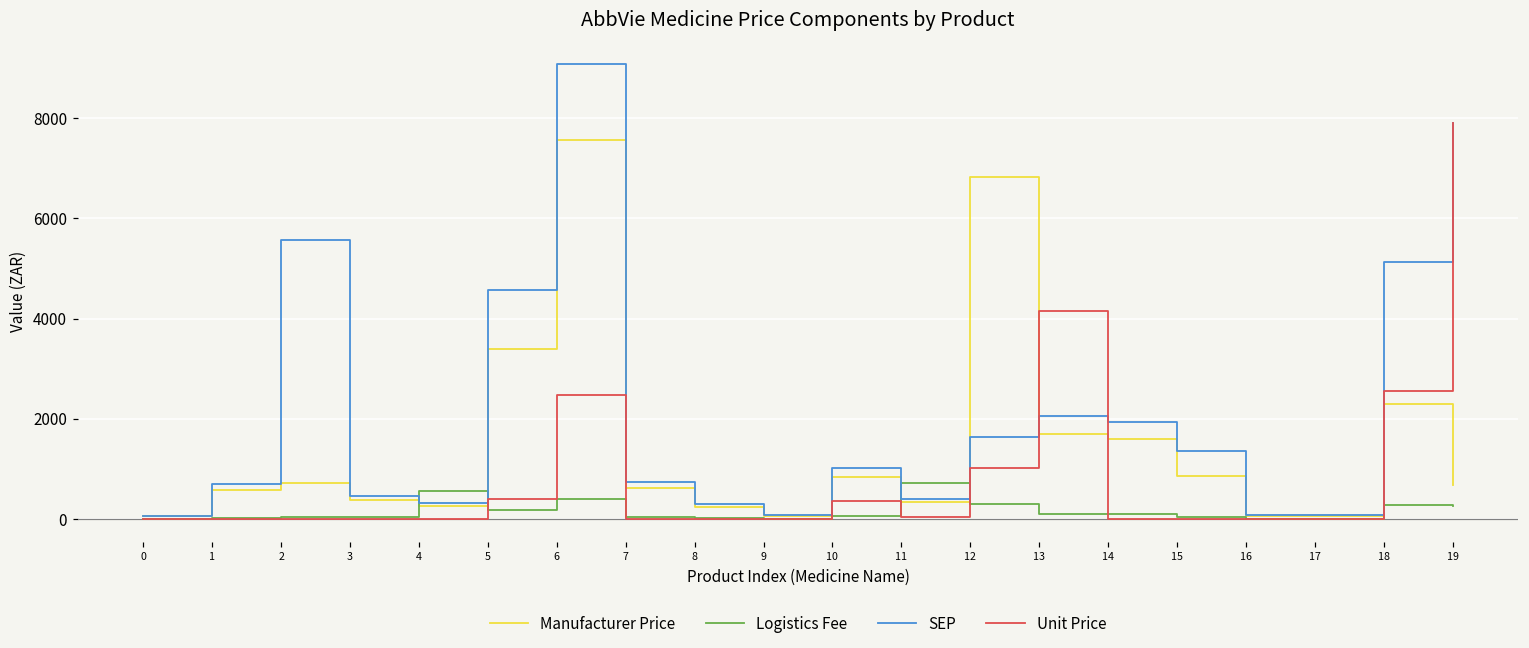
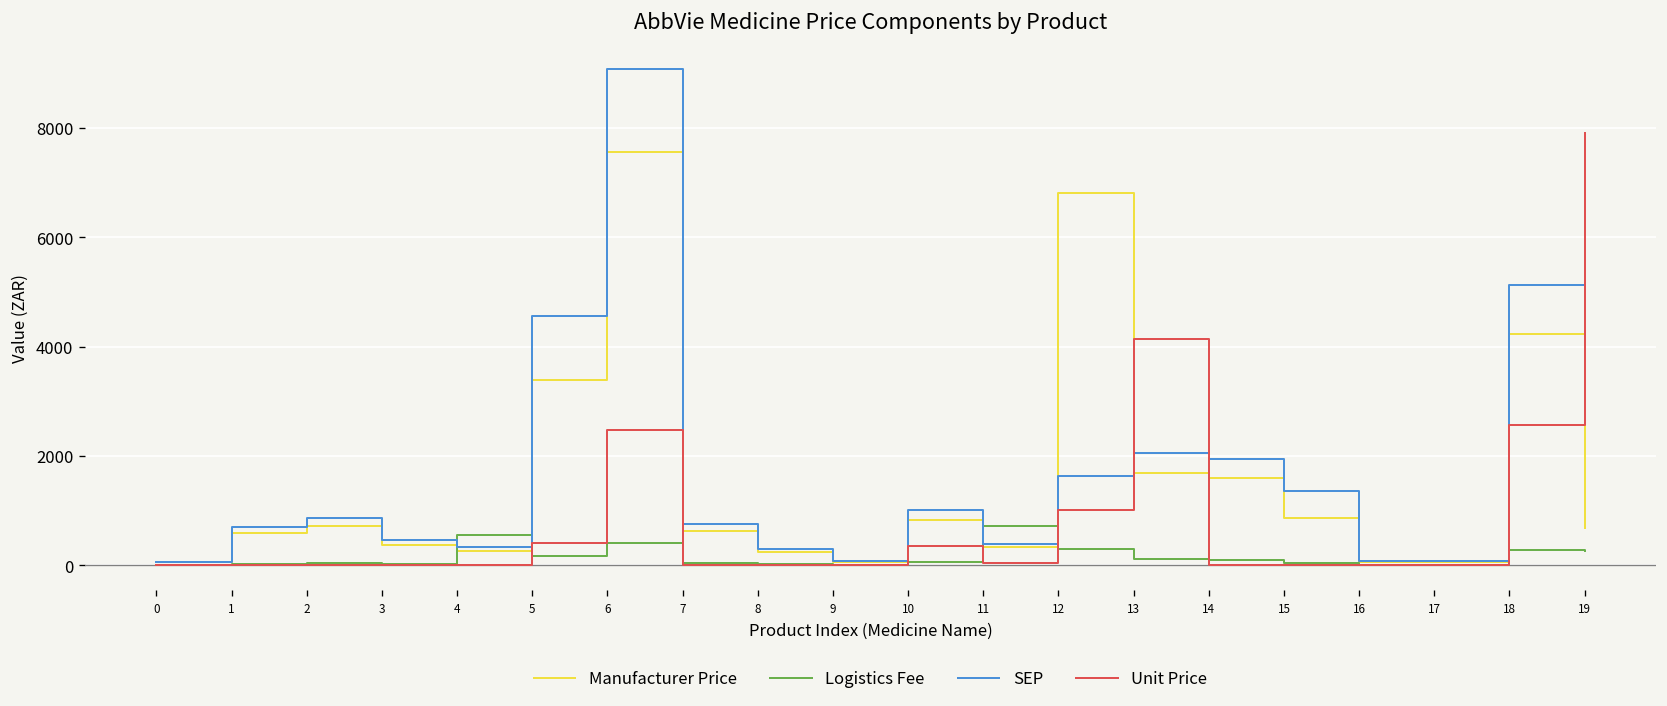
  {
    "Manufacturer Price": {
      "1": 600,
      "2": 700,
      "3": 400,
      "4": 300,
      "5": 3400,
      "6": 7600,
      "7": 600,
      "8": 200,
      "10": 800,
      "11": 300,
      "12": 6800,
      "13": 1700,
      "14": 1600,
      "15": 900,
-     "18": 2300,
+     "18": 4200,
      "19": 700
    },
    "Logistics Fee": {
      "4": 600,
      "5": 200,
      "6": 400,
      "10": 100,
      "11": 700,
      "12": 300,
      "13": 100,
      "14": 100,
      "18": 300,
      "19": 300
    },
    "SEP": {
      "1": 700,
-     "2": 5600,
+     "2": 900,
      "3": 500,
      "4": 300,
      "5": 4600,
      "6": 9100,
      "7": 700,
      "8": 300,
      "10": 1000,
      "11": 400,
      "12": 1600,
      "13": 2100,
      "14": 1900,
      "15": 1400,
      "18": 5100
    },
    "Unit Price": {
      "4": 0,
      "5": 400,
      "6": 2500,
      "10": 400,
      "11": 0,
      "12": 1000,
      "13": 4100,
      "14": 0,
      "18": 2600
    }
  }
